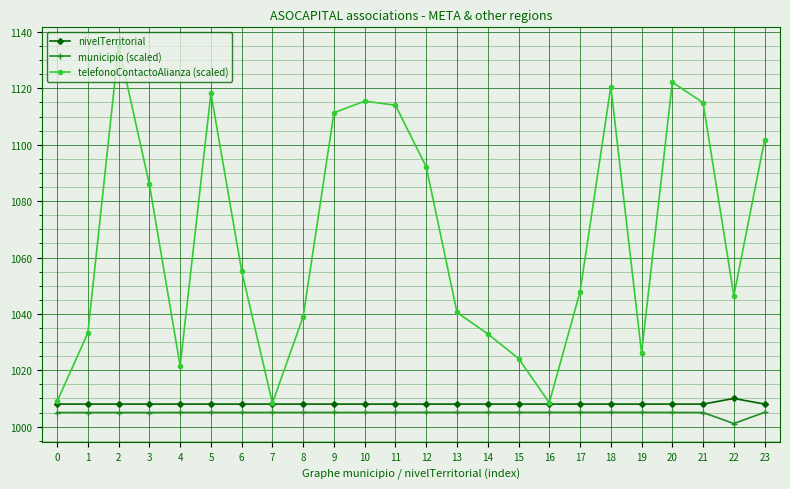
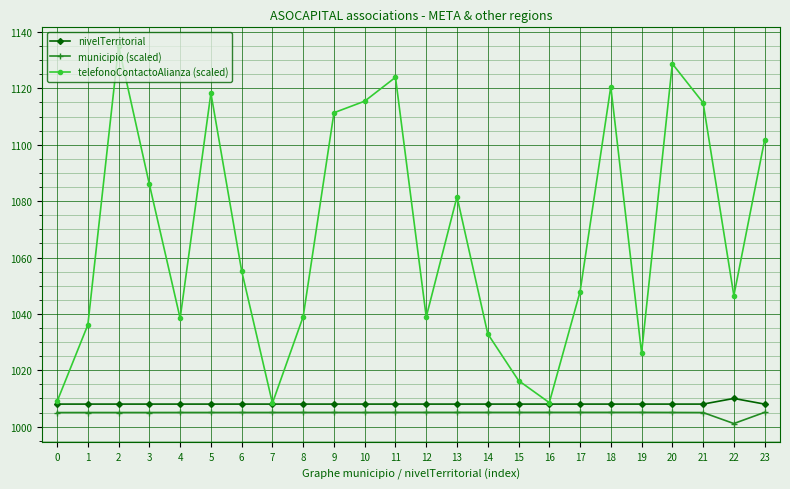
  {
    "nivelTerritorial": {
      "0": 1008,
      "1": 1008,
      "2": 1008,
      "3": 1008,
      "4": 1008,
      "5": 1008,
      "6": 1008,
      "8": 1008,
      "9": 1008,
      "10": 1008,
      "11": 1008,
      "12": 1008,
      "13": 1008,
      "14": 1008,
      "15": 1008,
      "17": 1008,
      "18": 1008,
      "19": 1008,
      "20": 1008,
      "21": 1008,
      "22": 1010,
      "23": 1008
    },
    "municipio (scaled)": {
      "0": 1005,
      "1": 1005,
      "2": 1005,
      "3": 1005,
      "4": 1005,
      "5": 1005,
      "6": 1005,
      "7": 1005,
      "8": 1005,
      "9": 1005,
      "10": 1005,
      "11": 1005,
      "12": 1005,
      "13": 1005,
      "14": 1005,
      "15": 1005,
      "16": 1005,
      "17": 1005,
      "18": 1005,
      "19": 1005,
      "20": 1005,
      "21": 1005,
      "22": 1001,
      "23": 1005
    },
    "telefonoContactoAlianza (scaled)": {
      "0": 1009,
-     "1": 1033,
+     "1": 1036,
      "3": 1086,
-     "4": 1022,
+     "4": 1038,
      "5": 1118,
      "6": 1055,
      "8": 1039,
      "9": 1111,
      "10": 1115,
-     "11": 1114,
-     "12": 1092,
-     "13": 1041,
+     "11": 1124,
+     "12": 1039,
+     "13": 1082,
      "14": 1033,
-     "15": 1024,
+     "15": 1016,
      "17": 1048,
      "18": 1121,
      "19": 1026,
-     "20": 1122,
+     "20": 1129,
      "21": 1115,
      "22": 1046,
      "23": 1102
    }
  }
